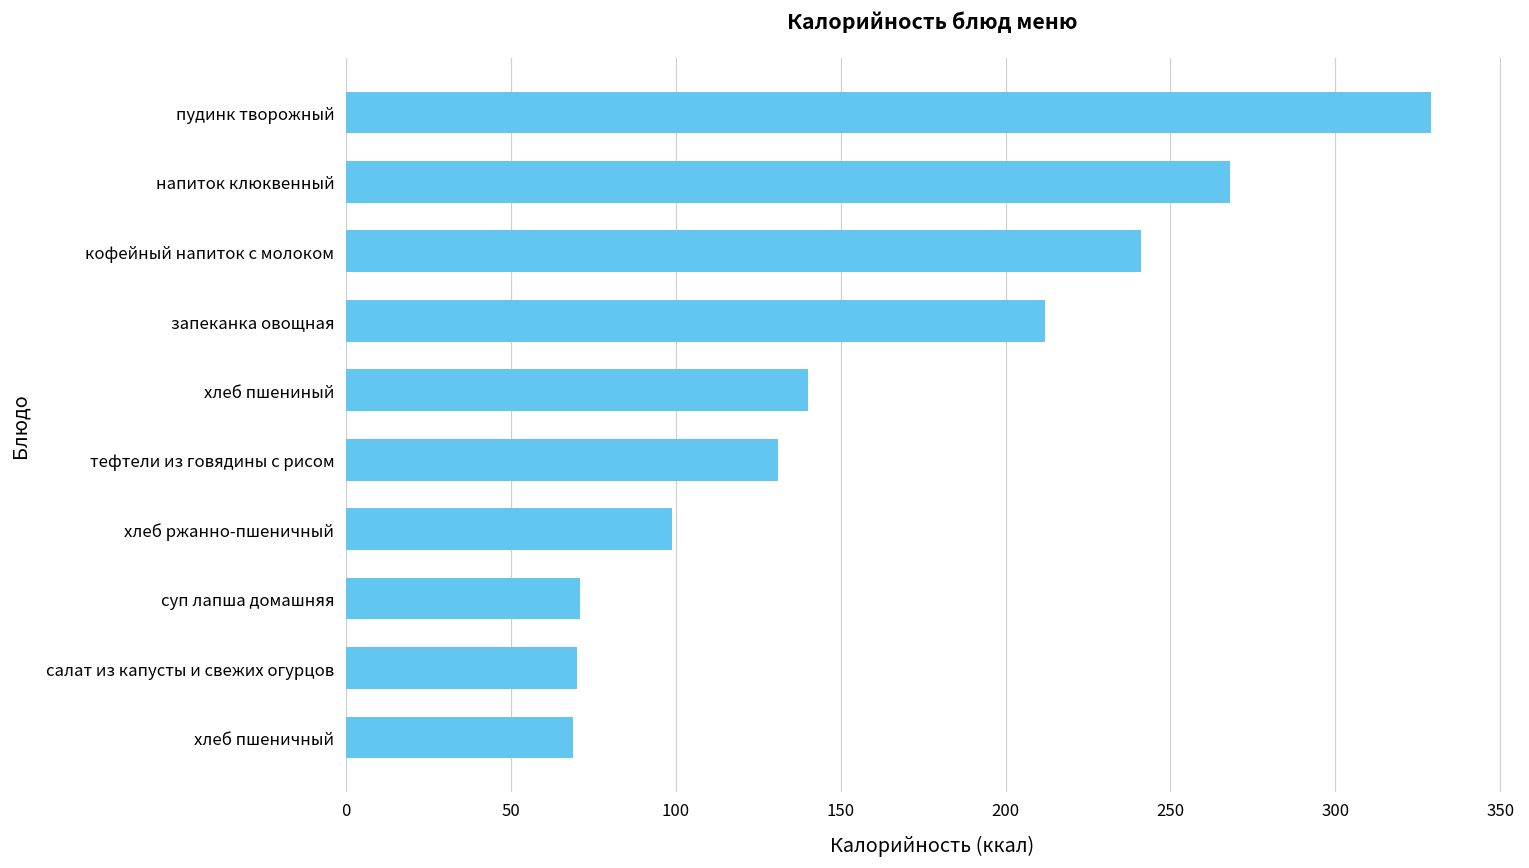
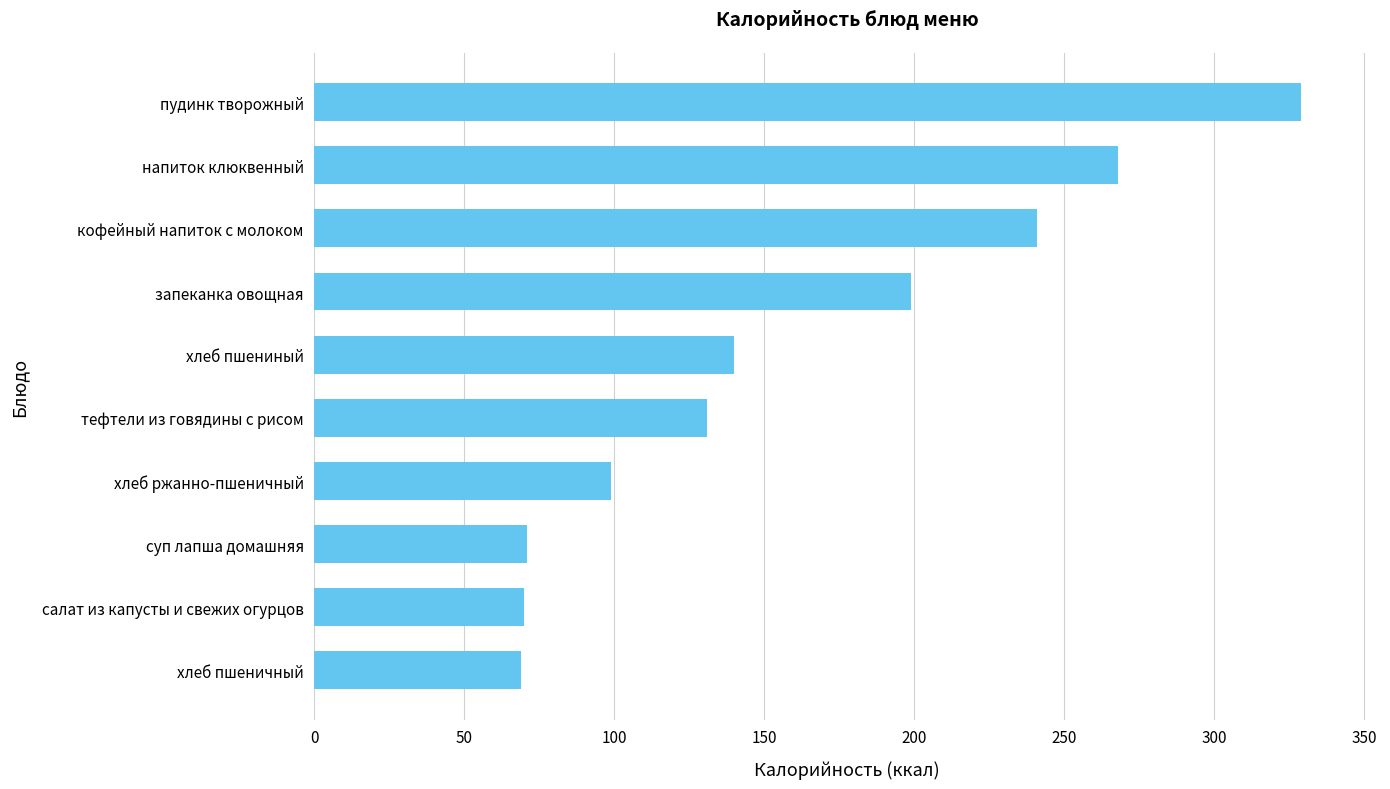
  {
    "пудинк творожный": 329,
    "напиток клюквенный": 268,
    "кофейный напиток с молоком": 241,
-   "запеканка овощная": 212,
+   "запеканка овощная": 199,
    "хлеб пшениный": 140,
    "тефтели из говядины с рисом": 131,
    "хлеб ржанно-пшеничный": 99,
    "суп лапша домашняя": 71,
    "салат из капусты и свежих огурцов": 70,
    "хлеб пшеничный": 69
  }
